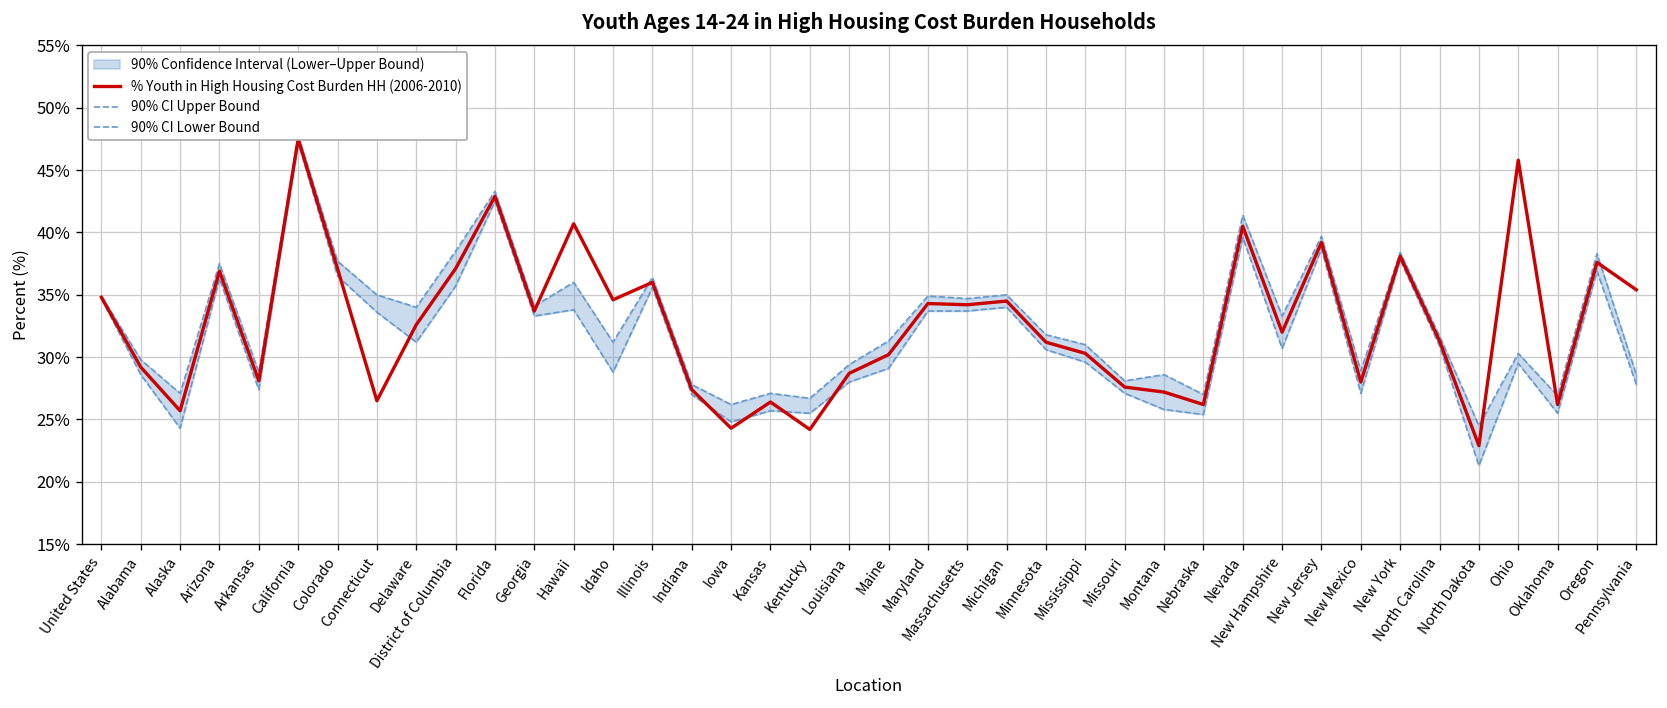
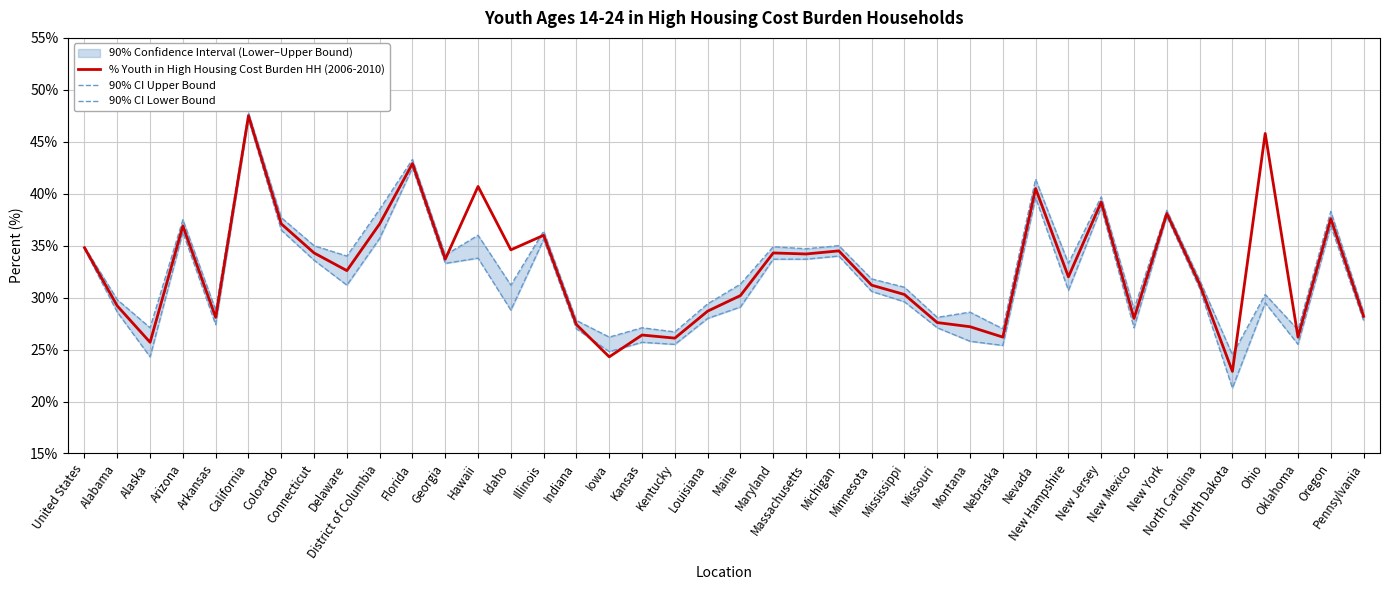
  {
    "% Youth in High Housing Cost Burden HH (2006-2010)": {
      "Alabama": "29.2%",
      "Alaska": "25.7%",
      "Arizona": "36.9%",
      "Arkansas": "28.1%",
      "California": "47.5%",
      "Colorado": "37.1%",
-     "Connecticut": "26.5%",
+     "Connecticut": "34.3%",
      "Delaware": "32.6%",
      "District of Columbia": "37.1%",
      "Florida": "42.9%",
      "Georgia": "33.7%",
      "Hawaii": "40.7%",
      "Idaho": "34.6%",
      "Illinois": "36.0%",
      "Indiana": "27.4%",
      "Iowa": "24.3%",
      "Kansas": "26.4%",
-     "Kentucky": "24.2%",
+     "Kentucky": "26.1%",
      "Louisiana": "28.7%",
      "Maine": "30.2%",
      "Maryland": "34.3%",
      "Massachusetts": "34.2%",
      "Michigan": "34.5%",
      "Minnesota": "31.2%",
      "Mississippi": "30.3%",
      "Missouri": "27.6%",
      "Montana": "27.2%",
      "Nebraska": "26.2%",
      "Nevada": "40.5%",
      "New Hampshire": "32.0%",
      "New Jersey": "39.2%",
      "New Mexico": "28.0%",
      "New York": "38.1%",
      "North Carolina": "31.3%",
      "North Dakota": "22.9%",
      "Ohio": "45.8%",
      "Oklahoma": "26.2%",
      "Oregon": "37.6%",
-     "Pennsylvania": "35.4%"
+     "Pennsylvania": "28.2%"
    }
  }
